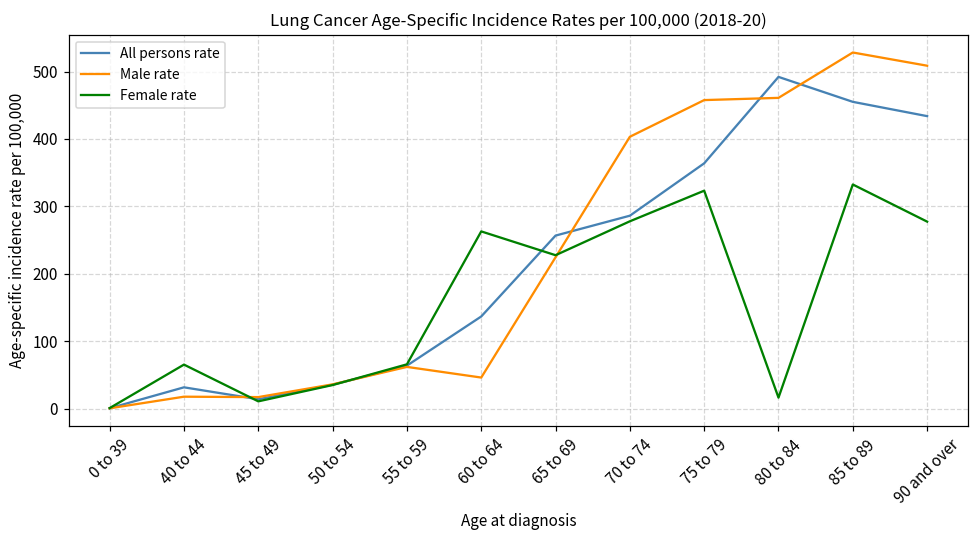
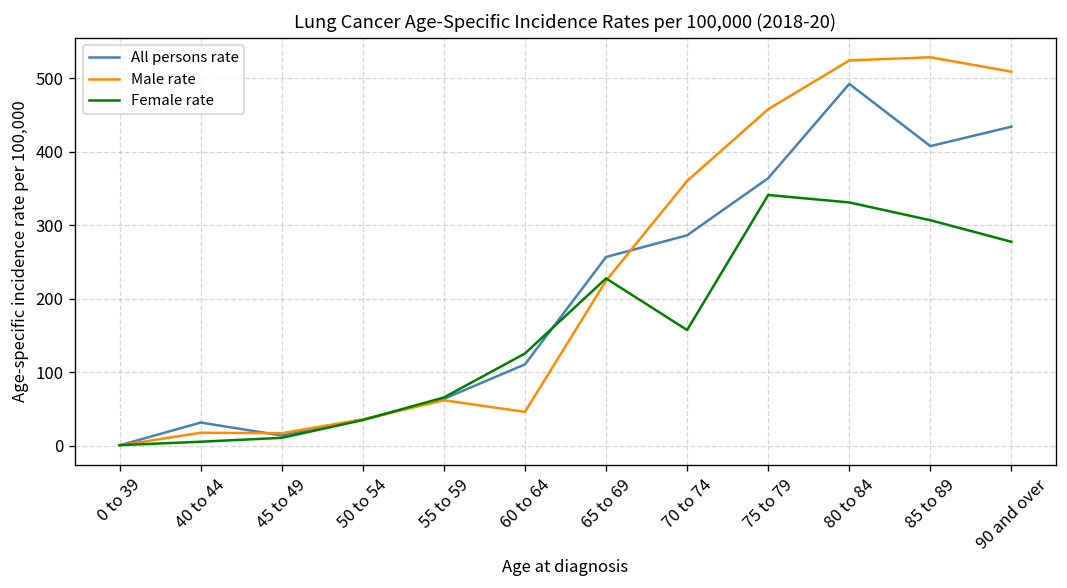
  {
    "All persons rate": {
      "40 to 44": 30,
-     "60 to 64": 140,
+     "60 to 64": 110,
      "65 to 69": 260,
      "70 to 74": 290,
      "75 to 79": 360,
      "80 to 84": 490,
-     "85 to 89": 460,
+     "85 to 89": 410,
      "90 and over": 430
    },
    "Male rate": {
      "40 to 44": 20,
      "60 to 64": 50,
-     "70 to 74": 400,
+     "70 to 74": 360,
      "75 to 79": 460,
-     "80 to 84": 460,
+     "80 to 84": 520,
      "85 to 89": 530,
      "90 and over": 510
    },
    "Female rate": {
-     "40 to 44": 70,
-     "60 to 64": 260,
-     "70 to 74": 280,
-     "75 to 79": 320,
-     "80 to 84": 20,
-     "85 to 89": 330,
+     "40 to 44": 10,
+     "60 to 64": 130,
+     "70 to 74": 160,
+     "75 to 79": 340,
+     "80 to 84": 330,
+     "85 to 89": 310,
      "90 and over": 280
    }
  }
